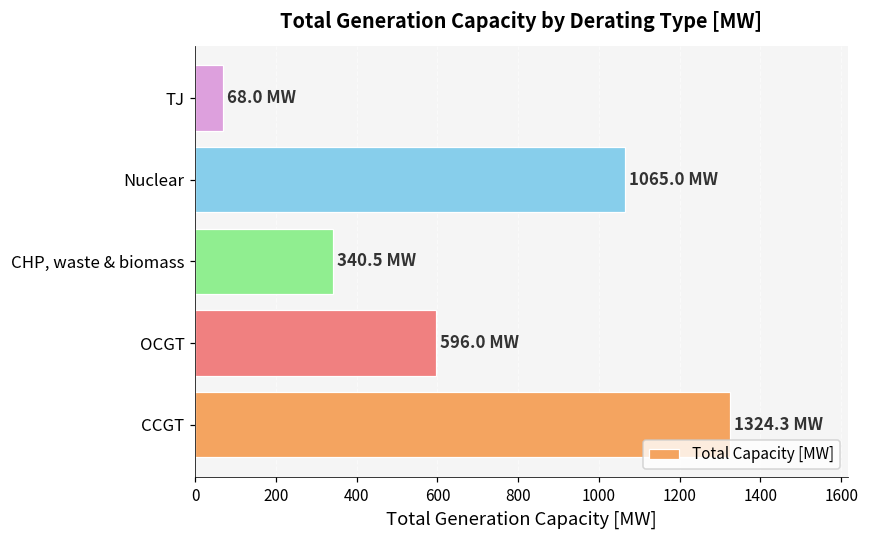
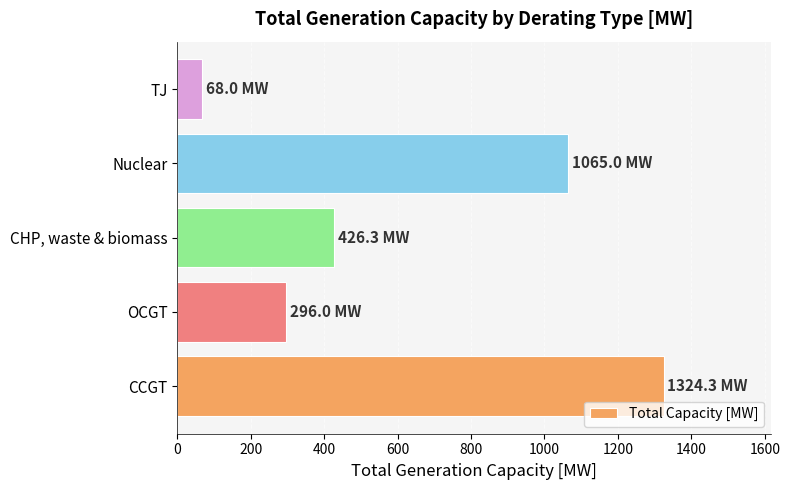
  {
    "TJ": 68.0,
    "Nuclear": 1065.0,
-   "CHP, waste & biomass": 340.5,
-   "OCGT": 596.0,
+   "CHP, waste & biomass": 426.3,
+   "OCGT": 296.0,
    "CCGT": 1324.3
  }
